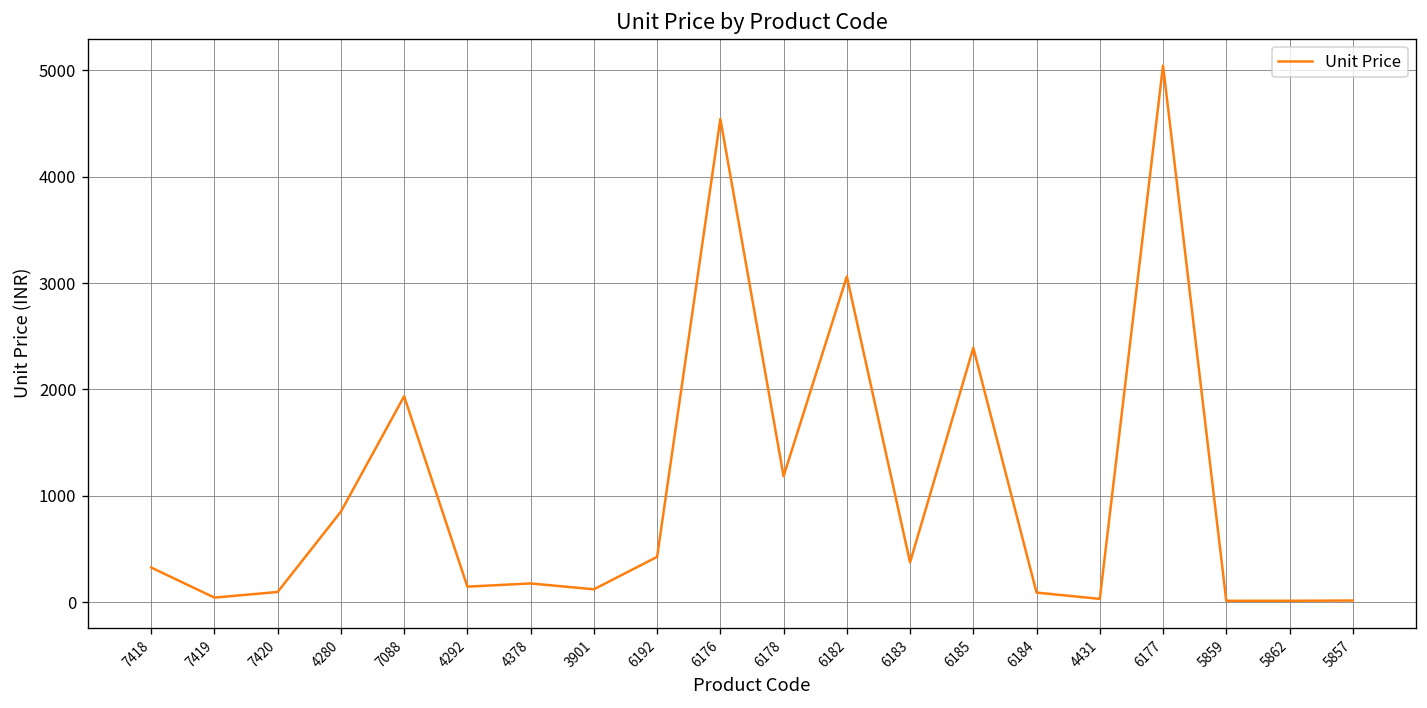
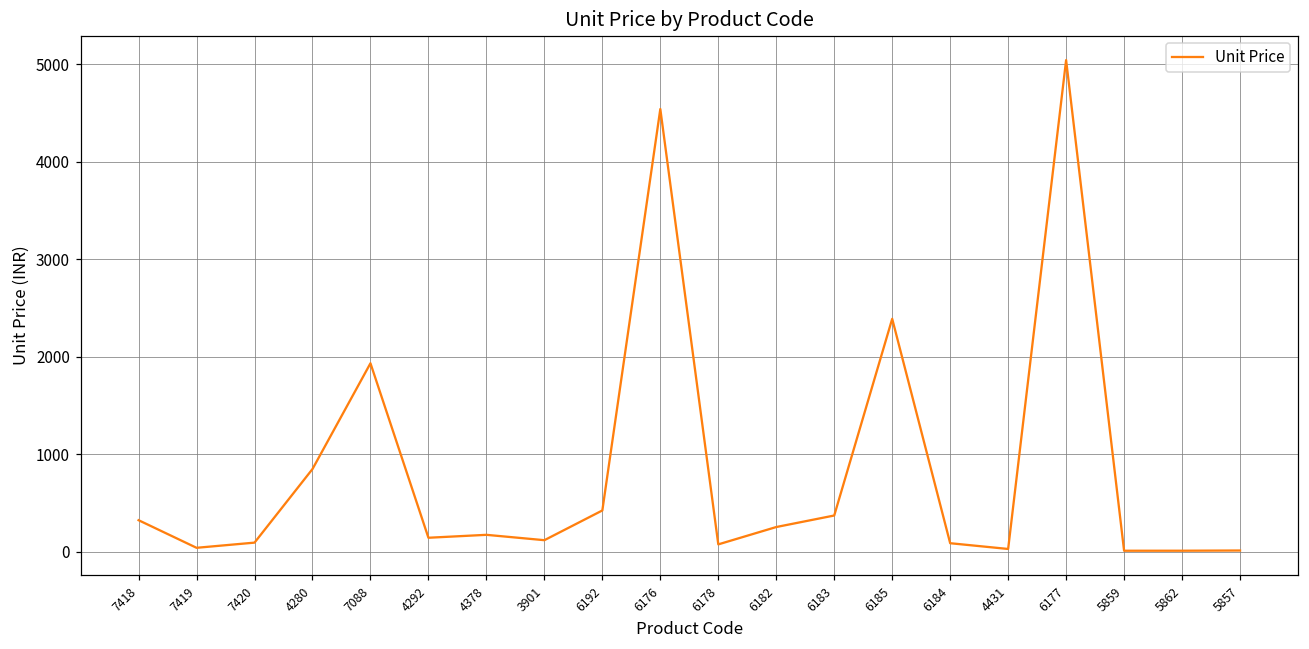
  {
    "7418": 300,
    "7419": 0,
    "7420": 100,
    "4280": 900,
    "7088": 1900,
    "4292": 100,
    "4378": 200,
    "3901": 100,
    "6192": 400,
    "6176": 4500,
-   "6178": 1200,
-   "6182": 3100,
+   "6178": 100,
+   "6182": 300,
    "6183": 400,
    "6185": 2400,
    "6184": 100,
    "4431": 0,
    "6177": 5000,
    "5859": 0,
    "5862": 0,
    "5857": 0
  }
